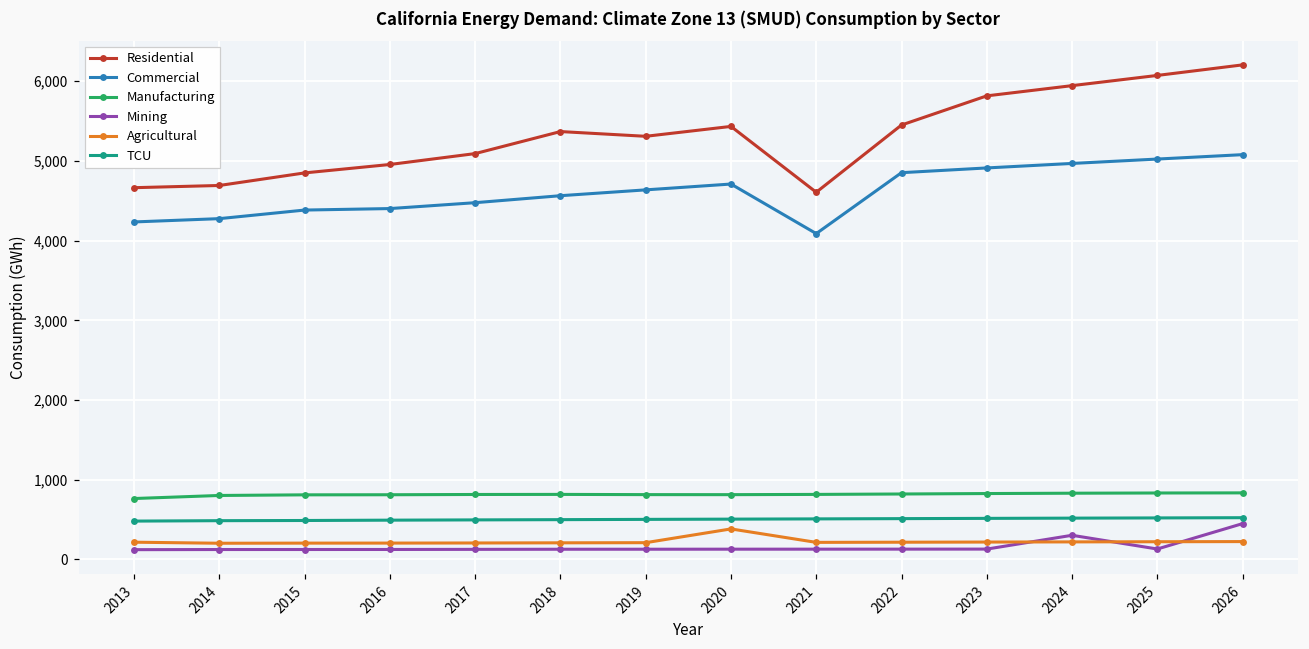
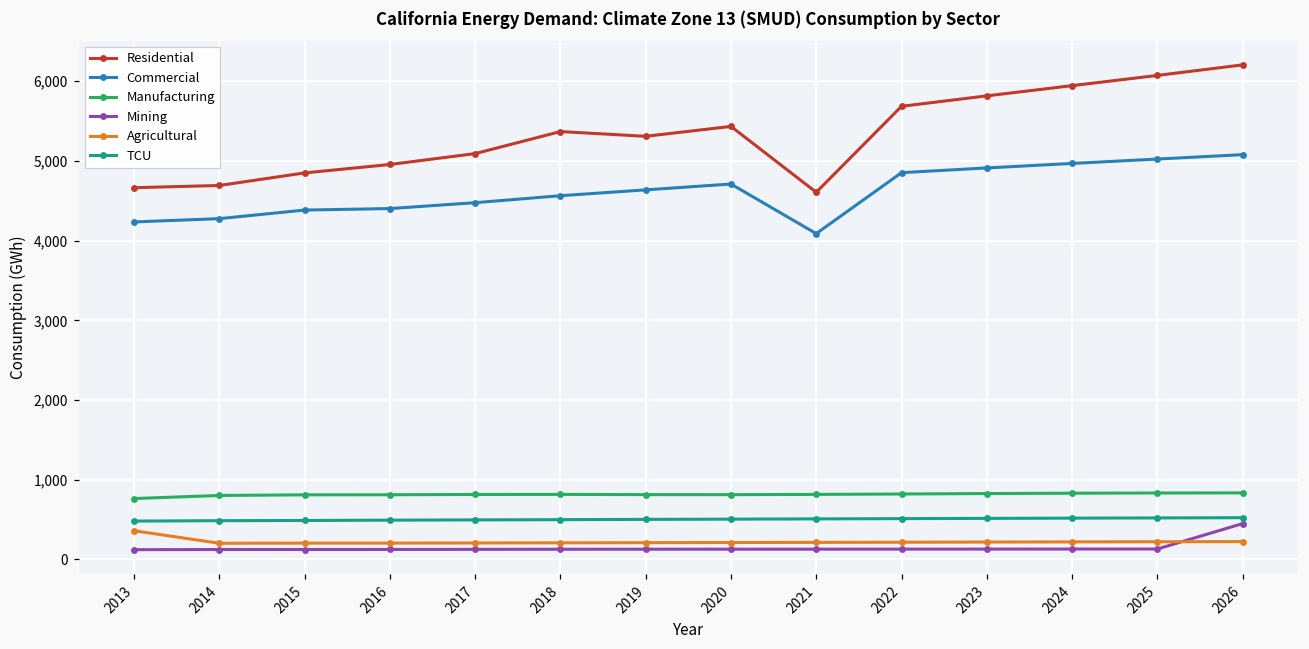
  {
    "Residential": {
      "2013": "4,700",
      "2014": "4,700",
      "2015": "4,800",
      "2016": "5,000",
      "2017": "5,100",
      "2018": "5,400",
      "2019": "5,300",
      "2020": "5,400",
      "2021": "4,600",
-     "2022": "5,400",
+     "2022": "5,700",
      "2023": "5,800",
      "2024": "5,900",
      "2025": "6,100",
      "2026": "6,200"
    },
    "Commercial": {
      "2013": "4,200",
      "2014": "4,300",
      "2015": "4,400",
      "2016": "4,400",
      "2017": "4,500",
      "2018": "4,600",
      "2019": "4,600",
      "2020": "4,700",
      "2021": "4,100",
      "2022": "4,900",
      "2023": "4,900",
      "2024": "5,000",
      "2025": "5,000",
      "2026": "5,100"
    },
    "Mining": {
      "2013": "100",
      "2014": "100",
      "2015": "100",
      "2016": "100",
      "2017": "100",
      "2018": "100",
      "2019": "100",
      "2020": "100",
      "2021": "100",
      "2022": "100",
      "2023": "100",
-     "2024": "300",
+     "2024": "100",
      "2025": "100",
      "2026": "400"
    },
    "Agricultural": {
-     "2013": "200",
+     "2013": "400",
      "2014": "200",
      "2015": "200",
      "2016": "200",
      "2017": "200",
      "2018": "200",
      "2019": "200",
-     "2020": "400",
+     "2020": "200",
      "2021": "200",
      "2022": "200",
      "2023": "200",
      "2024": "200",
      "2025": "200",
      "2026": "200"
    }
  }
